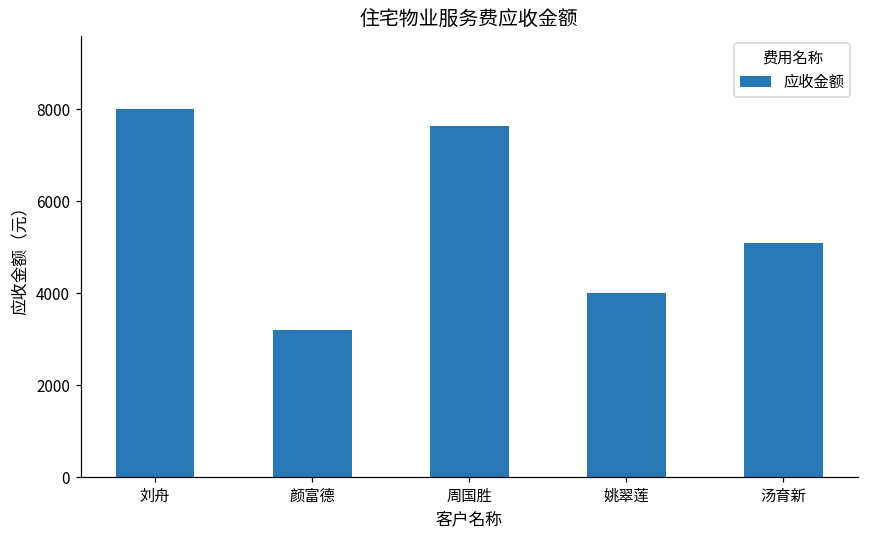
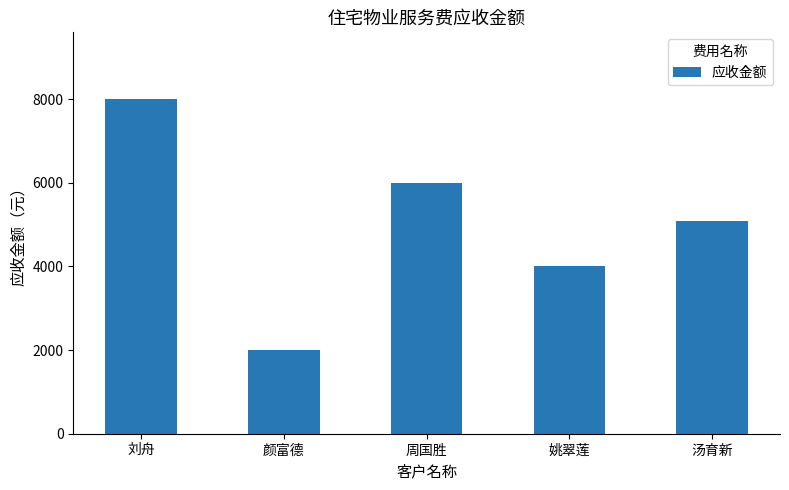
  {
    "刘舟": 8000,
-   "颜富德": 3200,
-   "周国胜": 7600,
+   "颜富德": 2000,
+   "周国胜": 6000,
    "姚翠莲": 4000,
    "汤育新": 5100
  }
